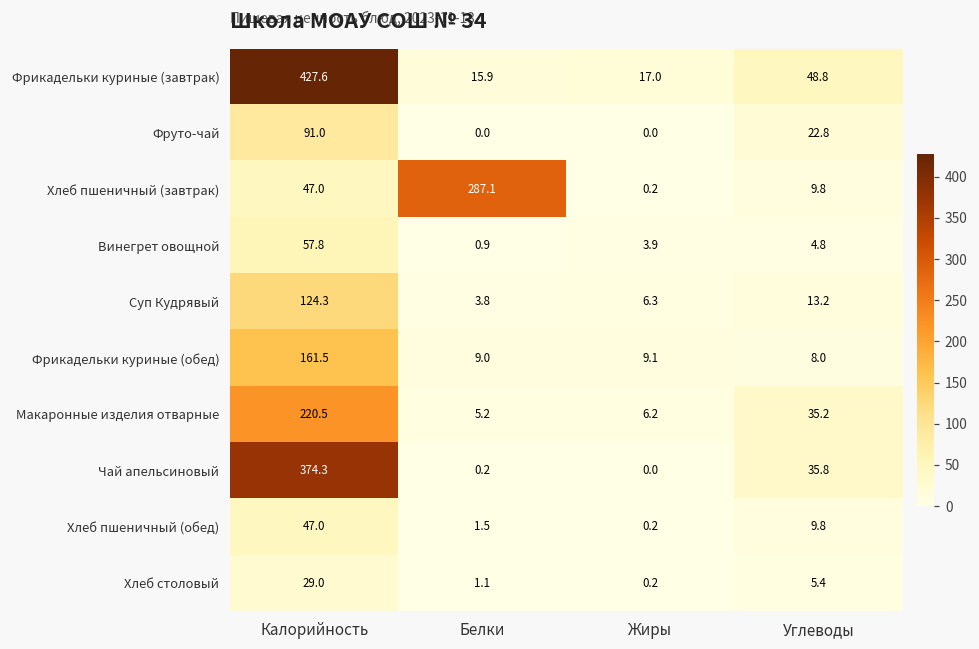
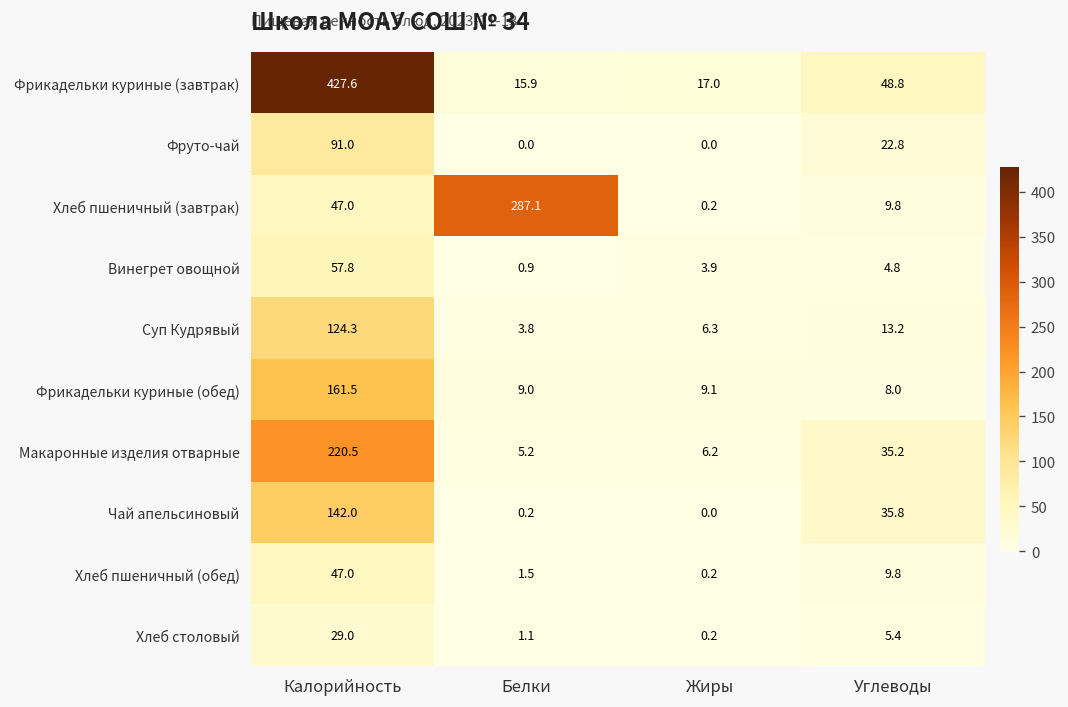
  {
    "Фрикадельки куриные (завтрак)": {
      "Калорийность": 427.6,
      "Белки": 15.9,
      "Жиры": 17.0,
      "Углеводы": 48.8
    },
    "Фруто-чай": {
      "Калорийность": 91.0,
      "Белки": 0.0,
      "Жиры": 0.0,
      "Углеводы": 22.8
    },
    "Хлеб пшеничный (завтрак)": {
      "Калорийность": 47.0,
      "Белки": 287.1,
      "Жиры": 0.2,
      "Углеводы": 9.8
    },
    "Винегрет овощной": {
      "Калорийность": 57.8,
      "Белки": 0.9,
      "Жиры": 3.9,
      "Углеводы": 4.8
    },
    "Суп Кудрявый": {
      "Калорийность": 124.3,
      "Белки": 3.8,
      "Жиры": 6.3,
      "Углеводы": 13.2
    },
    "Фрикадельки куриные (обед)": {
      "Калорийность": 161.5,
      "Белки": 9.0,
      "Жиры": 9.1,
      "Углеводы": 8.0
    },
    "Макаронные изделия отварные": {
      "Калорийность": 220.5,
      "Белки": 5.2,
      "Жиры": 6.2,
      "Углеводы": 35.2
    },
    "Чай апельсиновый": {
-     "Калорийность": 374.3,
+     "Калорийность": 142.0,
      "Белки": 0.2,
      "Жиры": 0.0,
      "Углеводы": 35.8
    },
    "Хлеб пшеничный (обед)": {
      "Калорийность": 47.0,
      "Белки": 1.5,
      "Жиры": 0.2,
      "Углеводы": 9.8
    },
    "Хлеб столовый": {
      "Калорийность": 29.0,
      "Белки": 1.1,
      "Жиры": 0.2,
      "Углеводы": 5.4
    }
  }
